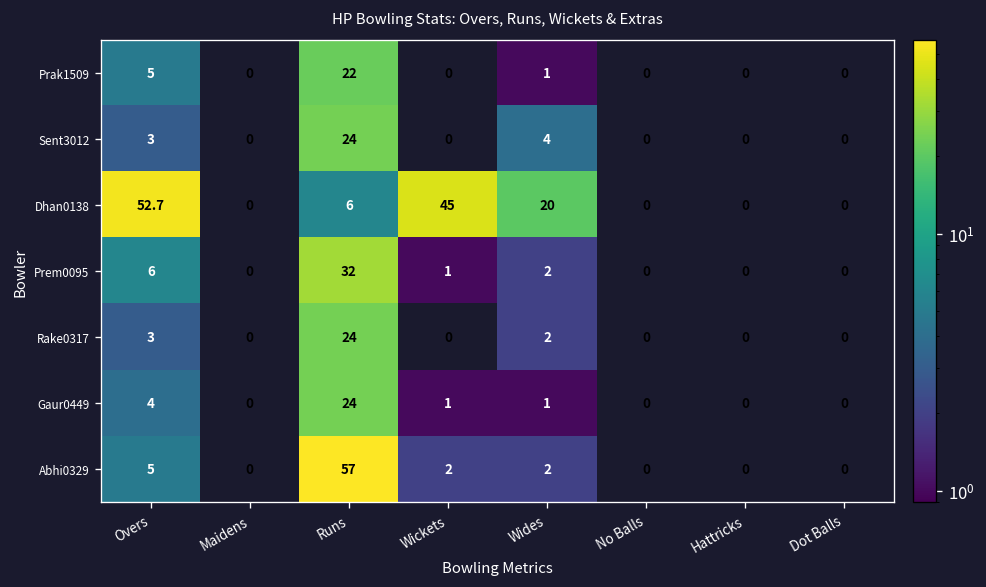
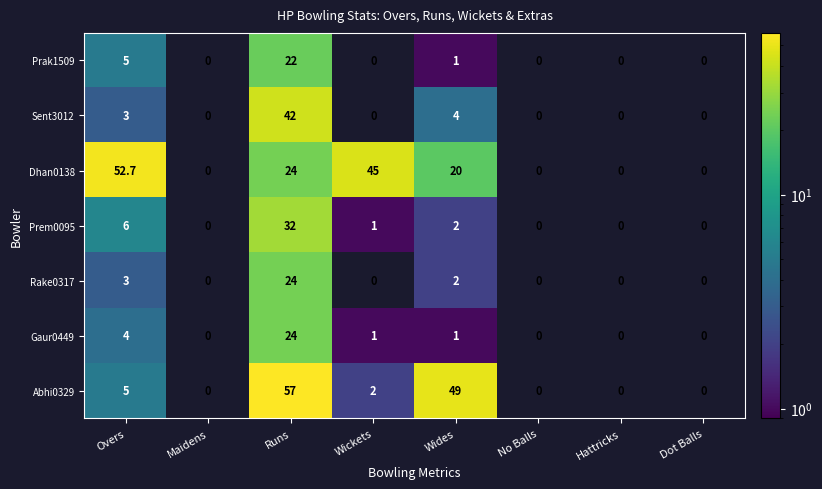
  {
    "Prak1509": {
      "Overs": 5,
      "Runs": 22,
      "Wides": 1
    },
    "Sent3012": {
      "Overs": 3,
-     "Runs": 24,
+     "Runs": 42,
      "Wides": 4
    },
    "Dhan0138": {
      "Overs": 52.7,
-     "Runs": 6,
+     "Runs": 24,
      "Wickets": 45,
      "Wides": 20
    },
    "Prem0095": {
      "Overs": 6,
      "Runs": 32,
      "Wickets": 1,
      "Wides": 2
    },
    "Rake0317": {
      "Overs": 3,
      "Runs": 24,
      "Wides": 2
    },
    "Gaur0449": {
      "Overs": 4,
      "Runs": 24,
      "Wickets": 1,
      "Wides": 1
    },
    "Abhi0329": {
      "Overs": 5,
      "Runs": 57,
      "Wickets": 2,
-     "Wides": 2
+     "Wides": 49
    }
  }
